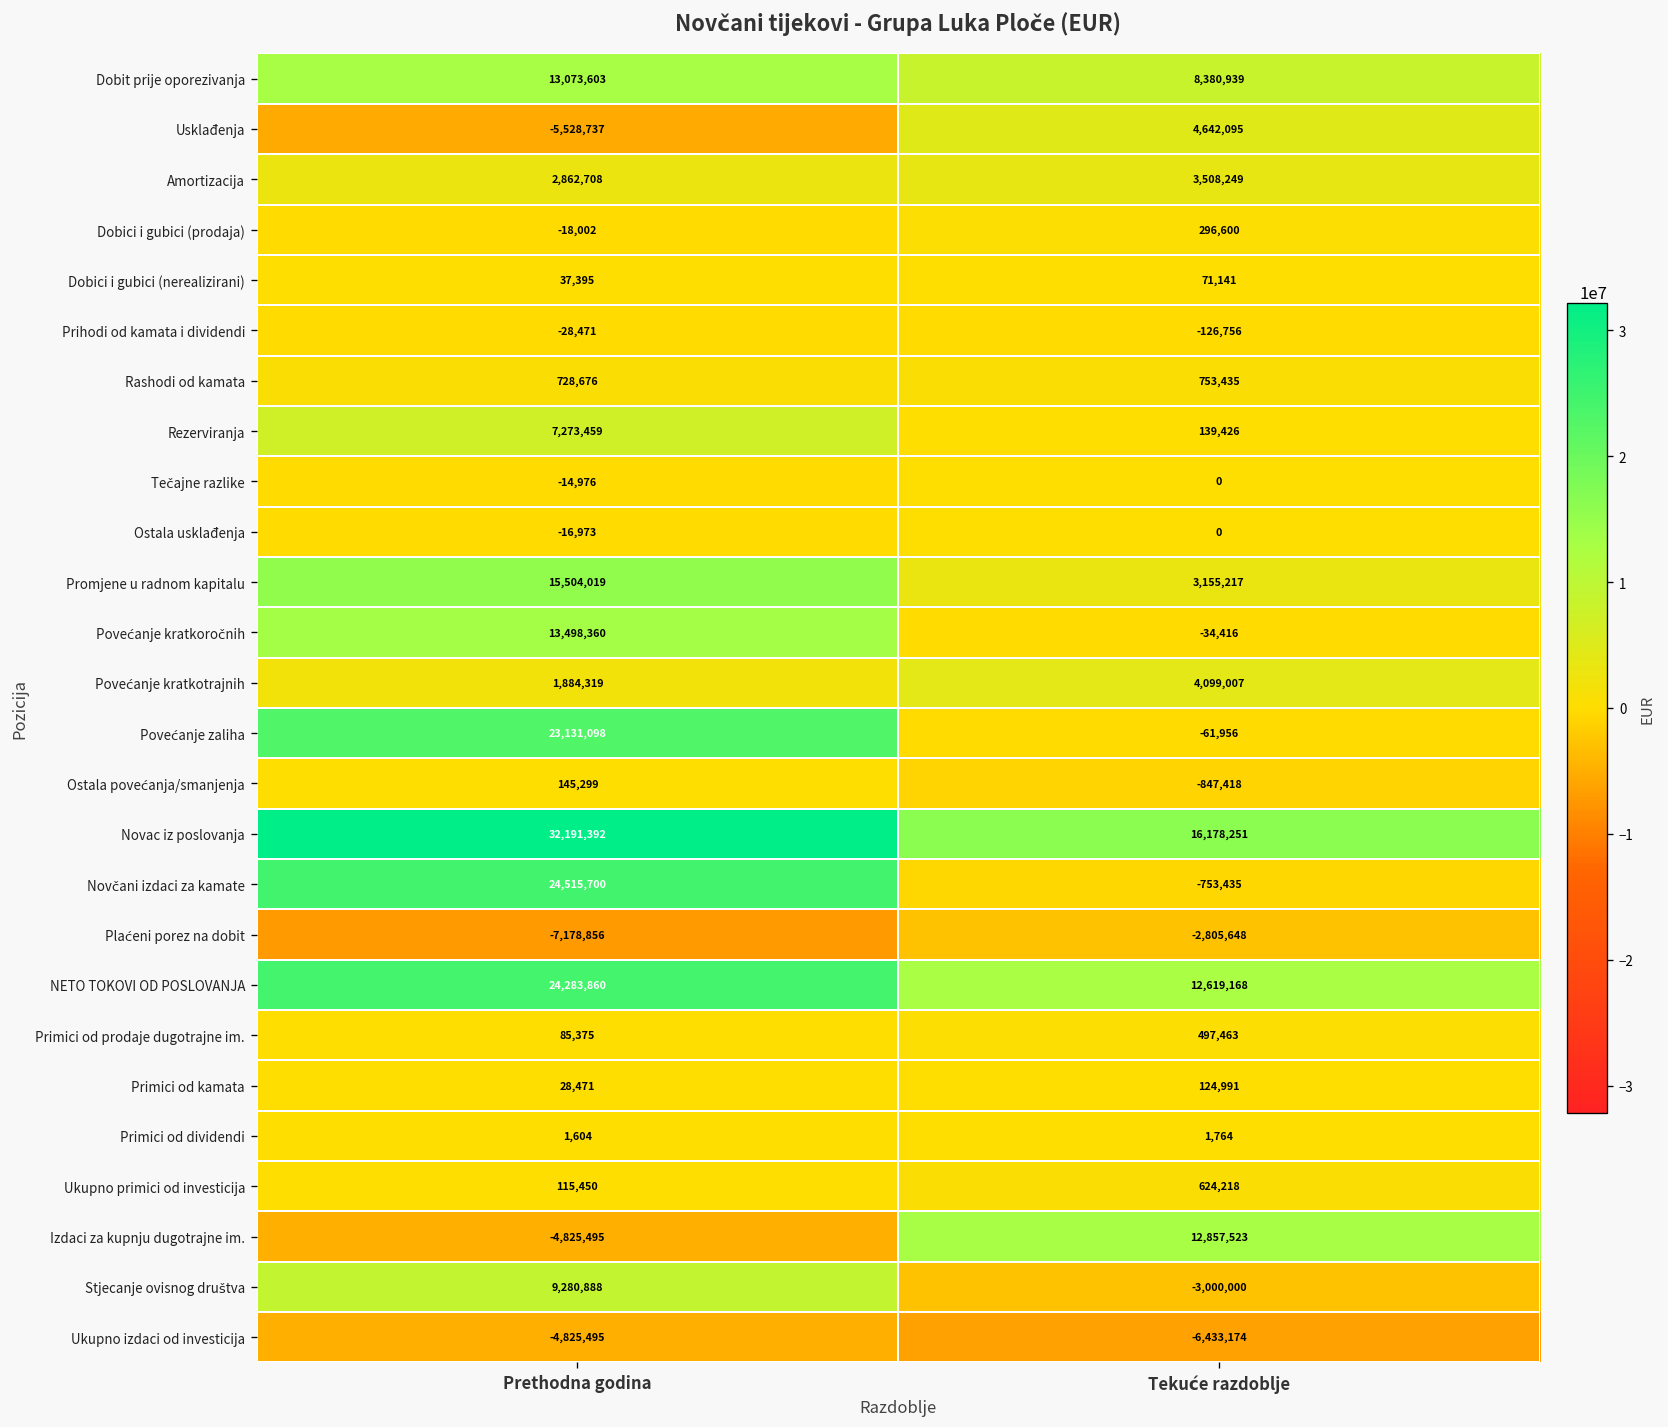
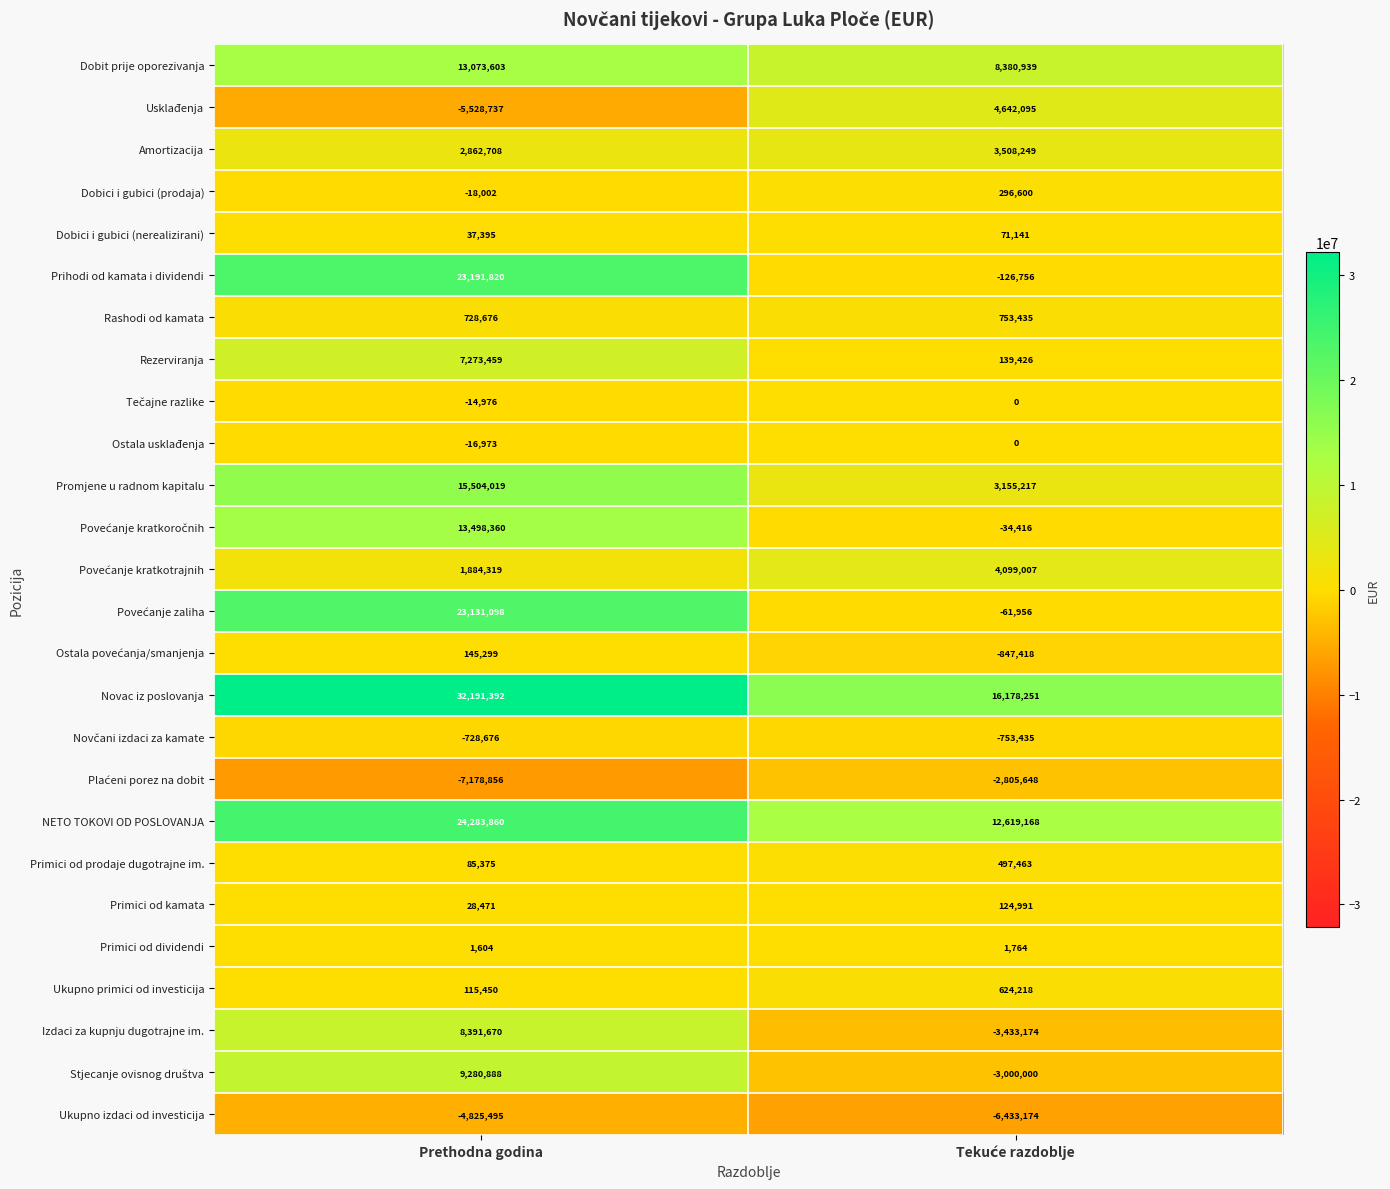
  {
    "Dobit prije oporezivanja": {
      "Prethodna godina": "13,073,603",
      "Tekuće razdoblje": "8,380,939"
    },
    "Usklađenja": {
      "Prethodna godina": "-5,528,737",
      "Tekuće razdoblje": "4,642,095"
    },
    "Amortizacija": {
      "Prethodna godina": "2,862,708",
      "Tekuće razdoblje": "3,508,249"
    },
    "Dobici i gubici (prodaja)": {
      "Prethodna godina": "-18,002",
      "Tekuće razdoblje": "296,600"
    },
    "Dobici i gubici (nerealizirani)": {
      "Prethodna godina": "37,395",
      "Tekuće razdoblje": "71,141"
    },
    "Prihodi od kamata i dividendi": {
-     "Prethodna godina": "-28,471",
+     "Prethodna godina": "23,191,820",
      "Tekuće razdoblje": "-126,756"
    },
    "Rashodi od kamata": {
      "Prethodna godina": "728,676",
      "Tekuće razdoblje": "753,435"
    },
    "Rezerviranja": {
      "Prethodna godina": "7,273,459",
      "Tekuće razdoblje": "139,426"
    },
    "Tečajne razlike": {
      "Prethodna godina": "-14,976",
      "Tekuće razdoblje": "0"
    },
    "Ostala usklađenja": {
      "Prethodna godina": "-16,973",
      "Tekuće razdoblje": "0"
    },
    "Promjene u radnom kapitalu": {
      "Prethodna godina": "15,504,019",
      "Tekuće razdoblje": "3,155,217"
    },
    "Povećanje kratkoročnih": {
      "Prethodna godina": "13,498,360",
      "Tekuće razdoblje": "-34,416"
    },
    "Povećanje kratkotrajnih": {
      "Prethodna godina": "1,884,319",
      "Tekuće razdoblje": "4,099,007"
    },
    "Povećanje zaliha": {
      "Prethodna godina": "23,131,098",
      "Tekuće razdoblje": "-61,956"
    },
    "Ostala povećanja/smanjenja": {
      "Prethodna godina": "145,299",
      "Tekuće razdoblje": "-847,418"
    },
    "Novac iz poslovanja": {
      "Prethodna godina": "32,191,392",
      "Tekuće razdoblje": "16,178,251"
    },
    "Novčani izdaci za kamate": {
-     "Prethodna godina": "24,515,700",
+     "Prethodna godina": "-728,676",
      "Tekuće razdoblje": "-753,435"
    },
    "Plaćeni porez na dobit": {
      "Prethodna godina": "-7,178,856",
      "Tekuće razdoblje": "-2,805,648"
    },
    "NETO TOKOVI OD POSLOVANJA": {
      "Prethodna godina": "24,283,860",
      "Tekuće razdoblje": "12,619,168"
    },
    "Primici od prodaje dugotrajne im.": {
      "Prethodna godina": "85,375",
      "Tekuće razdoblje": "497,463"
    },
    "Primici od kamata": {
      "Prethodna godina": "28,471",
      "Tekuće razdoblje": "124,991"
    },
    "Primici od dividendi": {
      "Prethodna godina": "1,604",
      "Tekuće razdoblje": "1,764"
    },
    "Ukupno primici od investicija": {
      "Prethodna godina": "115,450",
      "Tekuće razdoblje": "624,218"
    },
    "Izdaci za kupnju dugotrajne im.": {
-     "Prethodna godina": "-4,825,495",
-     "Tekuće razdoblje": "12,857,523"
+     "Prethodna godina": "8,391,670",
+     "Tekuće razdoblje": "-3,433,174"
    },
    "Stjecanje ovisnog društva": {
      "Prethodna godina": "9,280,888",
      "Tekuće razdoblje": "-3,000,000"
    },
    "Ukupno izdaci od investicija": {
      "Prethodna godina": "-4,825,495",
      "Tekuće razdoblje": "-6,433,174"
    }
  }
